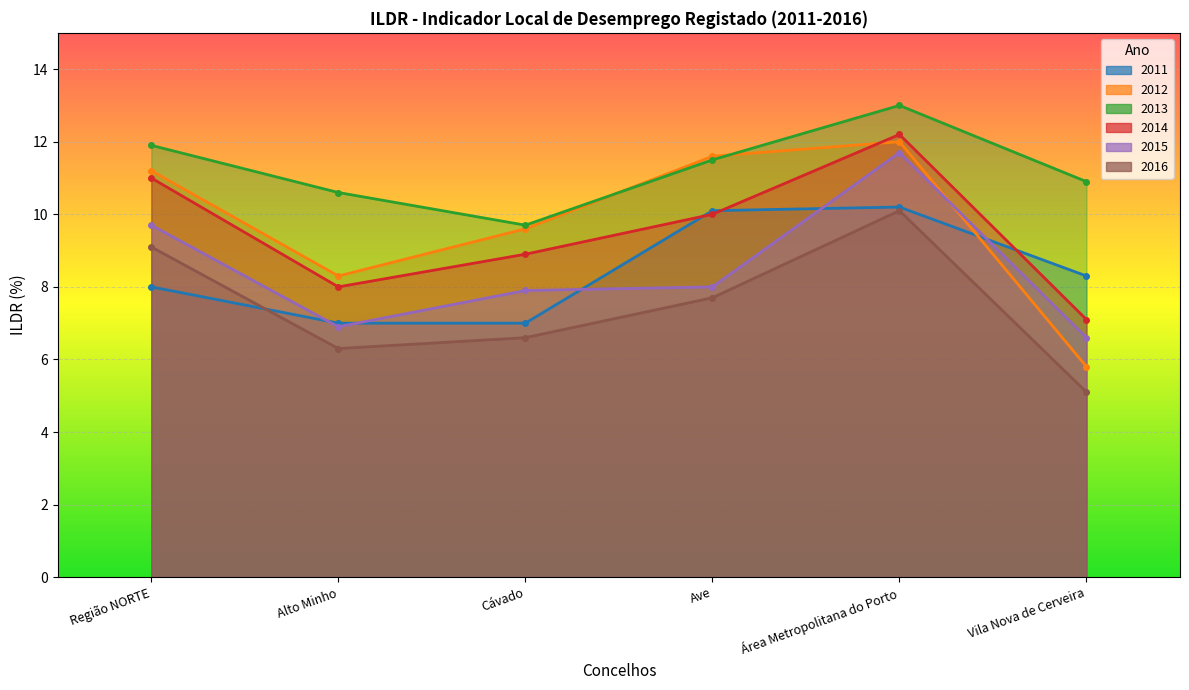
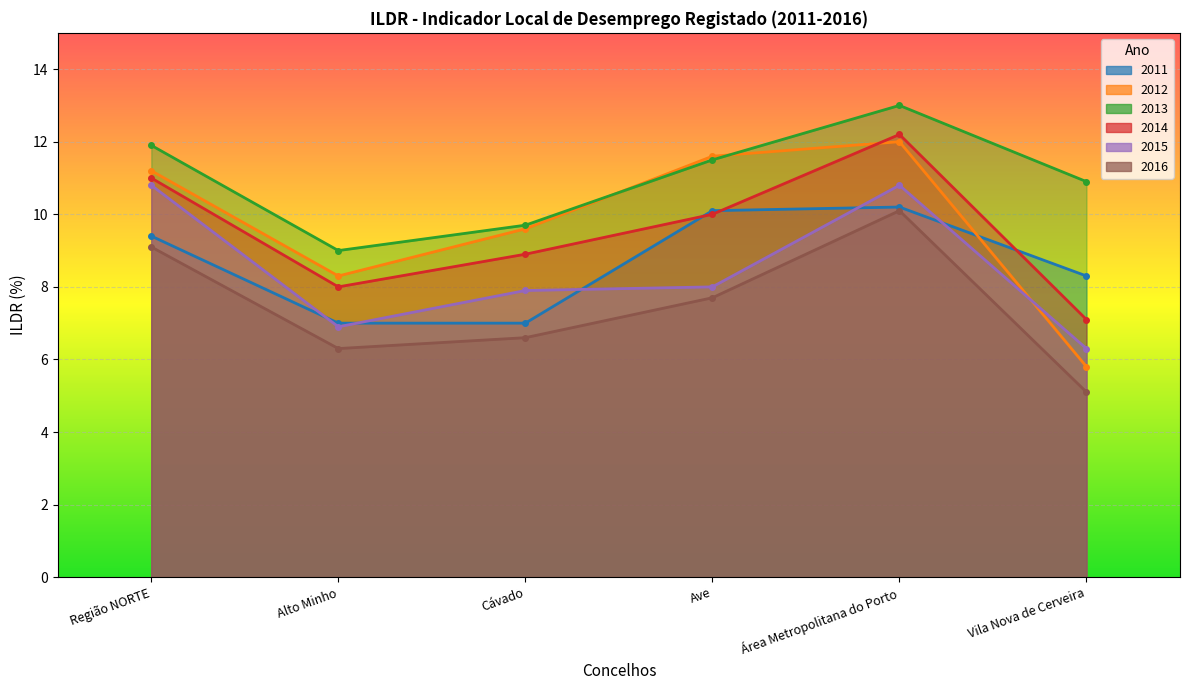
  {
    "2011": {
-     "Região NORTE": 8.0,
+     "Região NORTE": 9.4,
      "Alto Minho": 7.0,
      "Cávado": 7.0,
      "Ave": 10.1,
      "Área Metropolitana do Porto": 10.2,
      "Vila Nova de Cerveira": 8.3
    },
    "2013": {
      "Região NORTE": 11.9,
-     "Alto Minho": 10.6,
+     "Alto Minho": 9.0,
      "Cávado": 9.7,
      "Ave": 11.5,
      "Área Metropolitana do Porto": 13.0,
      "Vila Nova de Cerveira": 10.9
    },
    "2015": {
-     "Região NORTE": 9.7,
+     "Região NORTE": 10.8,
      "Alto Minho": 6.9,
      "Cávado": 7.9,
      "Ave": 8.0,
-     "Área Metropolitana do Porto": 11.7,
-     "Vila Nova de Cerveira": 6.6
+     "Área Metropolitana do Porto": 10.8,
+     "Vila Nova de Cerveira": 6.3
    }
  }
